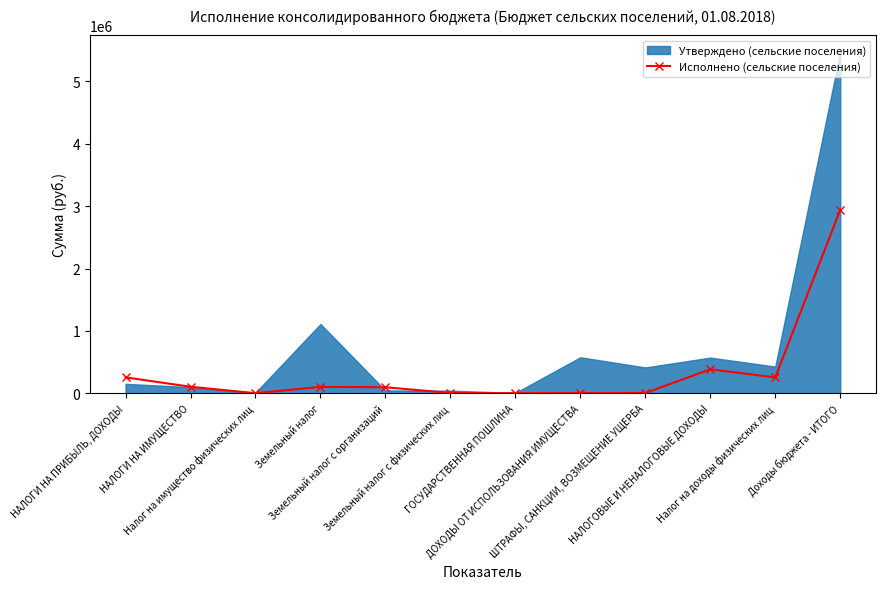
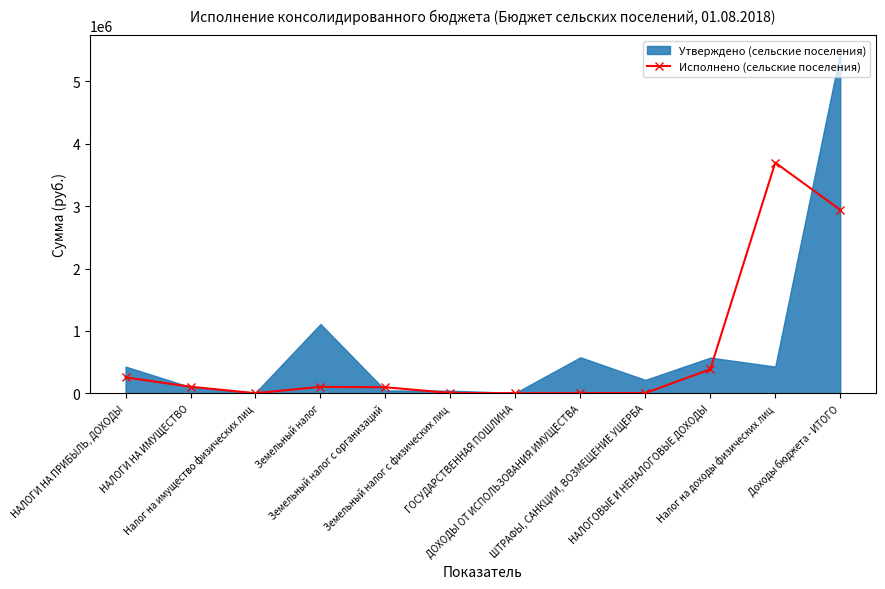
  {
    "Утверждено (сельские поселения)": {
-     "НАЛОГИ НА ПРИБЫЛЬ, ДОХОДЫ": 200000,
+     "НАЛОГИ НА ПРИБЫЛЬ, ДОХОДЫ": 400000,
      "Земельный налог": 1100000,
      "Земельный налог с организаций": 0,
      "ДОХОДЫ ОТ ИСПОЛЬЗОВАНИЯ ИМУЩЕСТВА": 600000,
-     "ШТРАФЫ, САНКЦИИ, ВОЗМЕЩЕНИЕ УЩЕРБА": 400000,
+     "ШТРАФЫ, САНКЦИИ, ВОЗМЕЩЕНИЕ УЩЕРБА": 200000,
      "НАЛОГОВЫЕ И НЕНАЛОГОВЫЕ ДОХОДЫ": 600000,
      "Налог на доходы физических лиц": 400000
    },
    "Исполнено (сельские поселения)": {
      "НАЛОГИ НА ПРИБЫЛЬ, ДОХОДЫ": 300000,
      "Земельный налог": 100000,
      "Земельный налог с организаций": 100000,
      "ДОХОДЫ ОТ ИСПОЛЬЗОВАНИЯ ИМУЩЕСТВА": 0,
      "ШТРАФЫ, САНКЦИИ, ВОЗМЕЩЕНИЕ УЩЕРБА": 0,
      "НАЛОГОВЫЕ И НЕНАЛОГОВЫЕ ДОХОДЫ": 400000,
-     "Налог на доходы физических лиц": 300000,
+     "Налог на доходы физических лиц": 3700000,
      "Доходы бюджета - ИТОГО": 2900000
    }
  }
